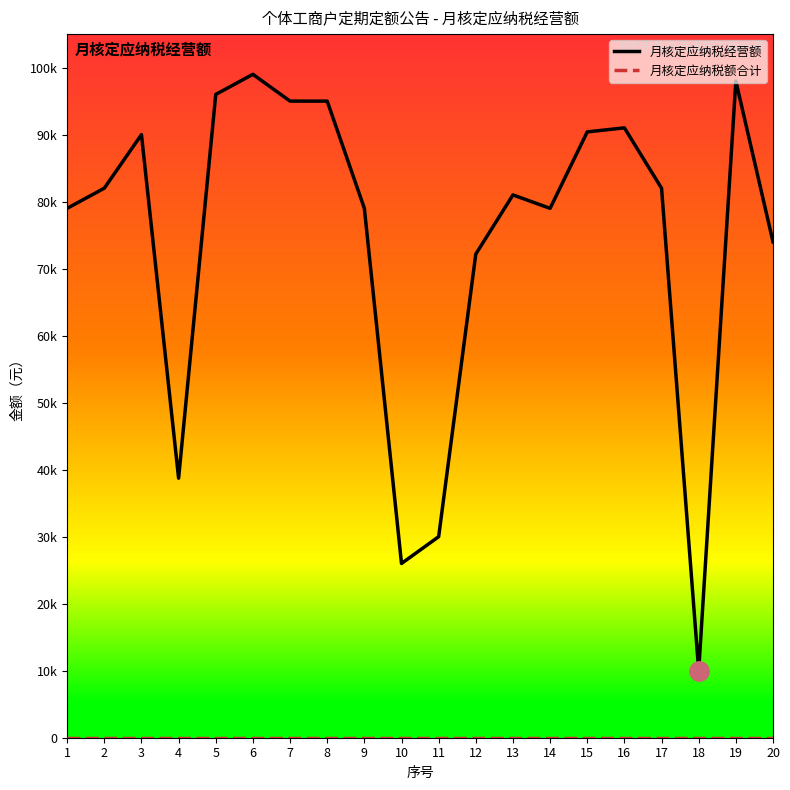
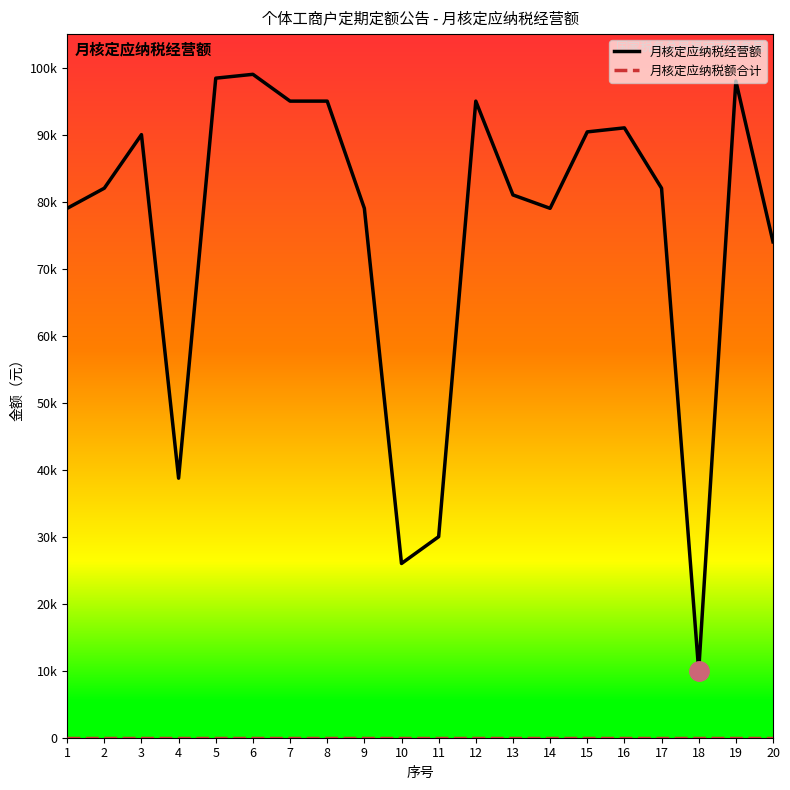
  {
    "月核定应纳税经营额": {
      "1": 79000,
      "2": 82000,
      "3": 90000,
      "4": 39000,
-     "5": 96000,
+     "5": 98000,
      "6": 99000,
      "7": 95000,
      "8": 95000,
      "9": 79000,
      "10": 26000,
      "11": 30000,
-     "12": 72000,
+     "12": 95000,
      "13": 81000,
      "14": 79000,
      "15": 90000,
      "16": 91000,
      "17": 82000,
      "20": 74000
    },
    "月核定应纳税额合计": {
      "1": 0,
      "2": 0,
      "3": 0,
      "4": 0,
      "5": 0,
      "6": 0,
      "7": 0,
      "8": 0,
      "9": 0,
      "10": 0,
      "11": 0,
      "12": 0,
      "13": 0,
      "14": 0,
      "15": 0,
      "16": 0,
      "17": 0,
      "18": 0,
      "19": 0,
      "20": 0
    }
  }
